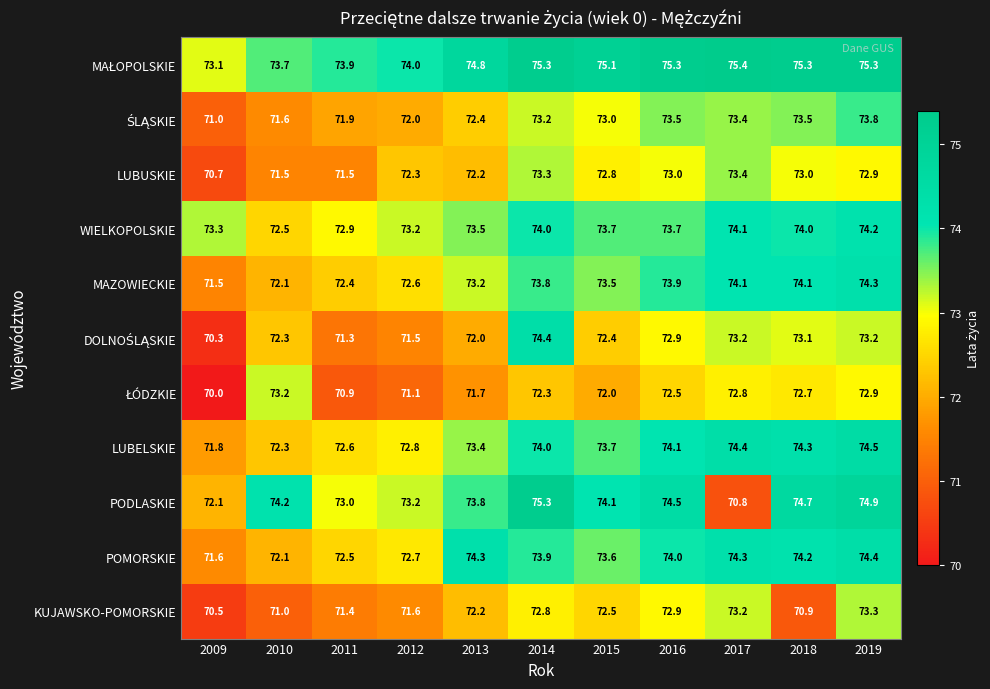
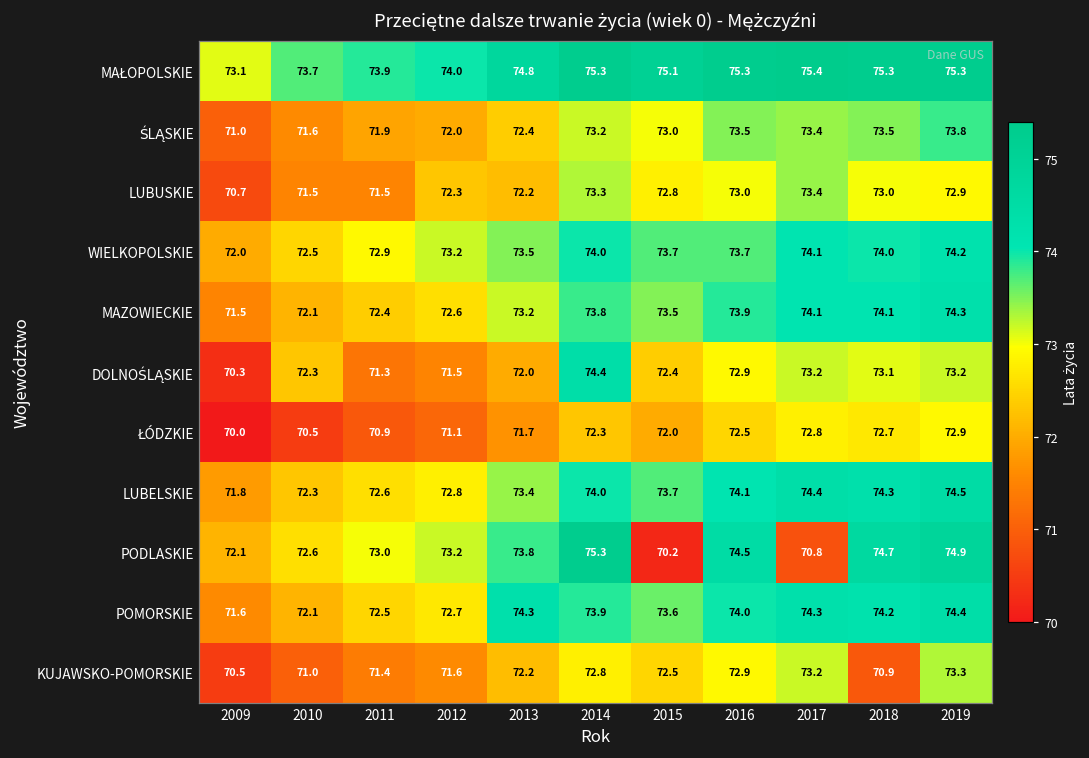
  {
    "MAŁOPOLSKIE": {
      "2009": 73.1,
      "2010": 73.7,
      "2011": 73.9,
      "2012": 74.0,
      "2013": 74.8,
      "2014": 75.3,
      "2015": 75.1,
      "2016": 75.3,
      "2017": 75.4,
      "2018": 75.3
    },
    "ŚLĄSKIE": {
      "2009": 71.0,
      "2010": 71.6,
      "2011": 71.9,
      "2012": 72.0,
      "2013": 72.4,
      "2014": 73.2,
      "2015": 73.0,
      "2016": 73.5,
      "2017": 73.4,
      "2018": 73.5,
      "2019": 73.8
    },
    "LUBUSKIE": {
      "2009": 70.7,
      "2010": 71.5,
      "2011": 71.5,
      "2012": 72.3,
      "2013": 72.2,
      "2014": 73.3,
      "2015": 72.8,
      "2016": 73.0,
      "2017": 73.4,
      "2018": 73.0,
      "2019": 72.9
    },
    "WIELKOPOLSKIE": {
-     "2009": 73.3,
+     "2009": 72.0,
      "2010": 72.5,
      "2011": 72.9,
      "2012": 73.2,
      "2013": 73.5,
      "2014": 74.0,
      "2015": 73.7,
      "2016": 73.7,
      "2017": 74.1,
      "2018": 74.0,
      "2019": 74.2
    },
    "MAZOWIECKIE": {
      "2009": 71.5,
      "2010": 72.1,
      "2011": 72.4,
      "2012": 72.6,
      "2013": 73.2,
      "2014": 73.8,
      "2015": 73.5,
      "2016": 73.9,
      "2017": 74.1,
      "2018": 74.1,
      "2019": 74.3
    },
    "DOLNOŚLĄSKIE": {
      "2009": 70.3,
      "2010": 72.3,
      "2011": 71.3,
      "2012": 71.5,
      "2013": 72.0,
      "2014": 74.4,
      "2015": 72.4,
      "2016": 72.9,
      "2017": 73.2,
      "2018": 73.1,
      "2019": 73.2
    },
    "ŁÓDZKIE": {
      "2009": 70.0,
-     "2010": 73.2,
+     "2010": 70.5,
      "2011": 70.9,
      "2012": 71.1,
      "2013": 71.7,
      "2014": 72.3,
      "2015": 72.0,
      "2016": 72.5,
      "2017": 72.8,
      "2018": 72.7,
      "2019": 72.9
    },
    "LUBELSKIE": {
      "2009": 71.8,
      "2010": 72.3,
      "2011": 72.6,
      "2012": 72.8,
      "2013": 73.4,
      "2014": 74.0,
      "2015": 73.7,
      "2016": 74.1,
      "2017": 74.4,
      "2018": 74.3,
      "2019": 74.5
    },
    "PODLASKIE": {
      "2009": 72.1,
-     "2010": 74.2,
+     "2010": 72.6,
      "2011": 73.0,
      "2012": 73.2,
      "2013": 73.8,
      "2014": 75.3,
-     "2015": 74.1,
+     "2015": 70.2,
      "2016": 74.5,
      "2017": 70.8,
      "2018": 74.7,
      "2019": 74.9
    },
    "POMORSKIE": {
      "2009": 71.6,
      "2010": 72.1,
      "2011": 72.5,
      "2012": 72.7,
      "2013": 74.3,
      "2014": 73.9,
      "2015": 73.6,
      "2016": 74.0,
      "2017": 74.3,
      "2018": 74.2,
      "2019": 74.4
    },
    "KUJAWSKO-POMORSKIE": {
      "2009": 70.5,
      "2010": 71.0,
      "2011": 71.4,
      "2012": 71.6,
      "2013": 72.2,
      "2014": 72.8,
      "2015": 72.5,
      "2016": 72.9,
      "2017": 73.2,
      "2018": 70.9,
      "2019": 73.3
    }
  }
